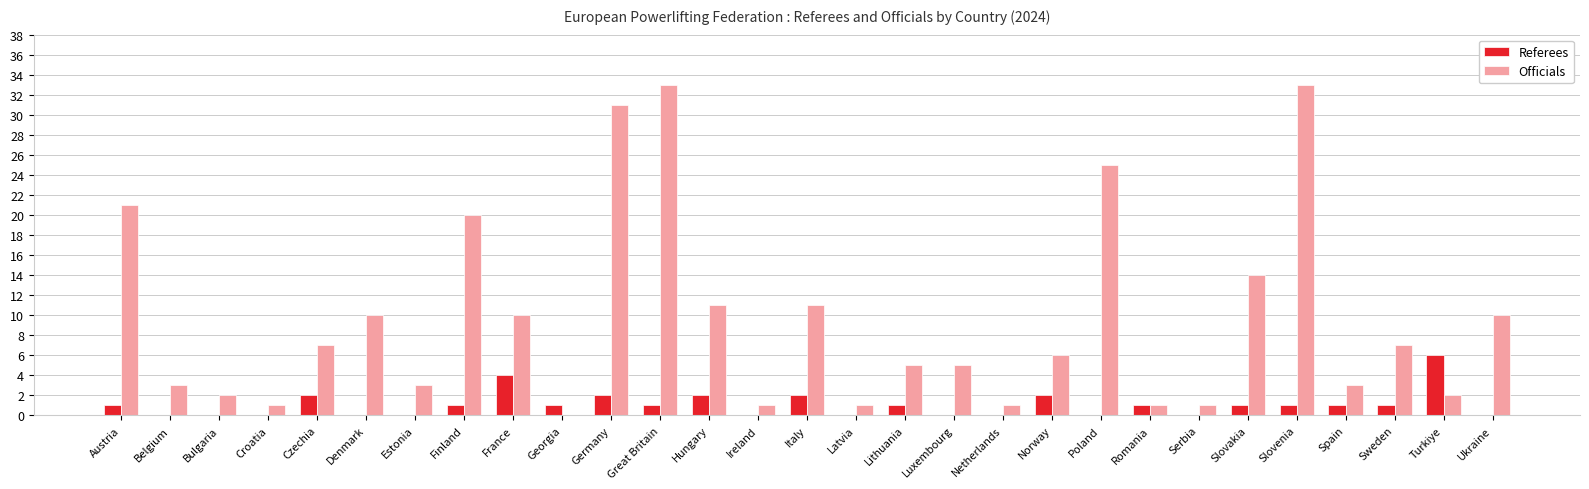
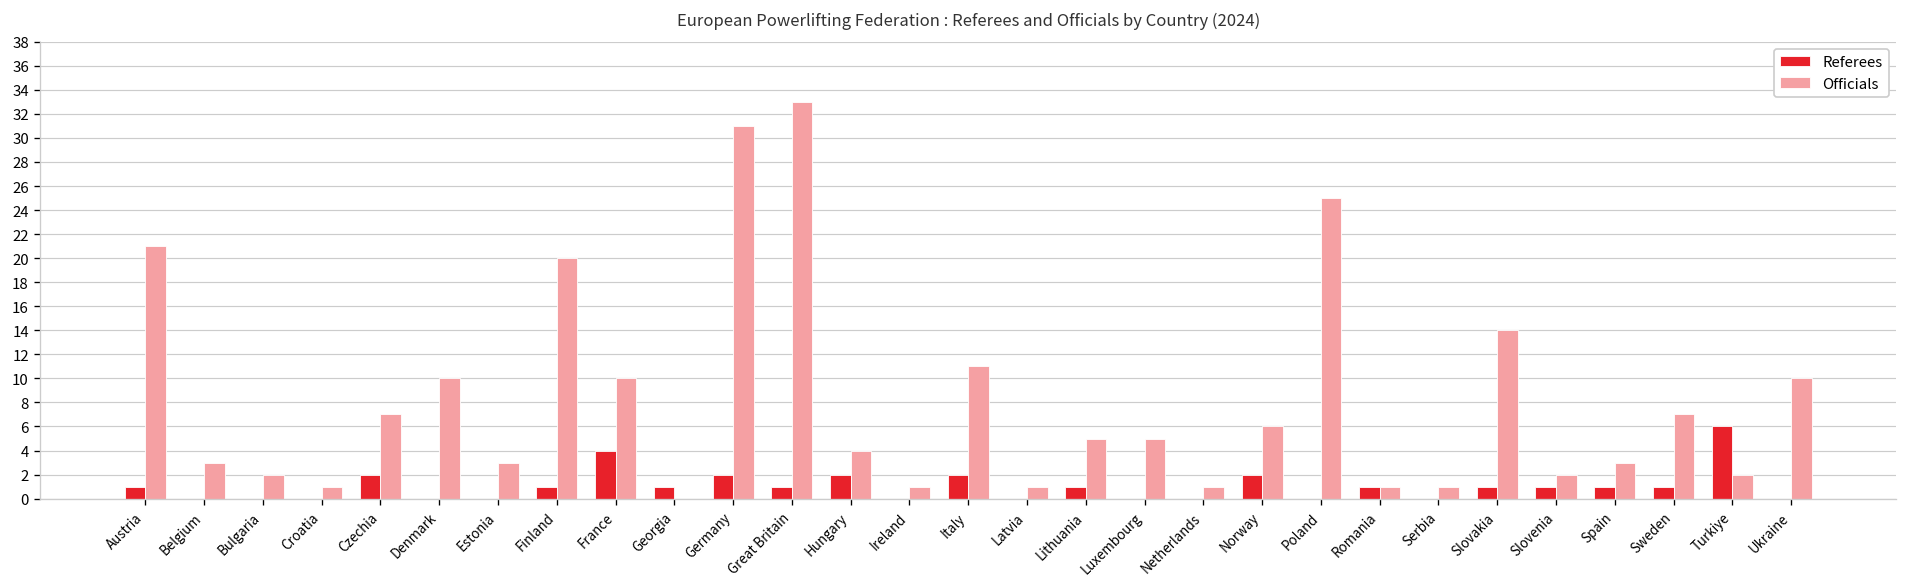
  {
    "Referees": {
      "Austria": 1,
      "Belgium": 0,
      "Bulgaria": 0,
      "Croatia": 0,
      "Czechia": 2,
      "Denmark": 0,
      "Estonia": 0,
      "Finland": 1,
      "France": 4,
      "Georgia": 1,
      "Germany": 2,
      "Great Britain": 1,
      "Hungary": 2,
      "Ireland": 0,
      "Italy": 2,
      "Latvia": 0,
      "Lithuania": 1,
      "Luxembourg": 0,
      "Netherlands": 0,
      "Norway": 2,
      "Poland": 0,
      "Romania": 1,
      "Serbia": 0,
      "Slovakia": 1,
      "Slovenia": 1,
      "Spain": 1,
      "Sweden": 1,
      "Turkiye": 6,
      "Ukraine": 0
    },
    "Officials": {
      "Austria": 21,
      "Belgium": 3,
      "Bulgaria": 2,
      "Croatia": 1,
      "Czechia": 7,
      "Denmark": 10,
      "Estonia": 3,
      "Finland": 20,
      "France": 10,
      "Georgia": 0,
      "Germany": 31,
      "Great Britain": 33,
-     "Hungary": 11,
+     "Hungary": 4,
      "Ireland": 1,
      "Italy": 11,
      "Latvia": 1,
      "Lithuania": 5,
      "Luxembourg": 5,
      "Netherlands": 1,
      "Norway": 6,
      "Poland": 25,
      "Romania": 1,
      "Serbia": 1,
      "Slovakia": 14,
-     "Slovenia": 33,
+     "Slovenia": 2,
      "Spain": 3,
      "Sweden": 7,
      "Turkiye": 2,
      "Ukraine": 10
    }
  }
